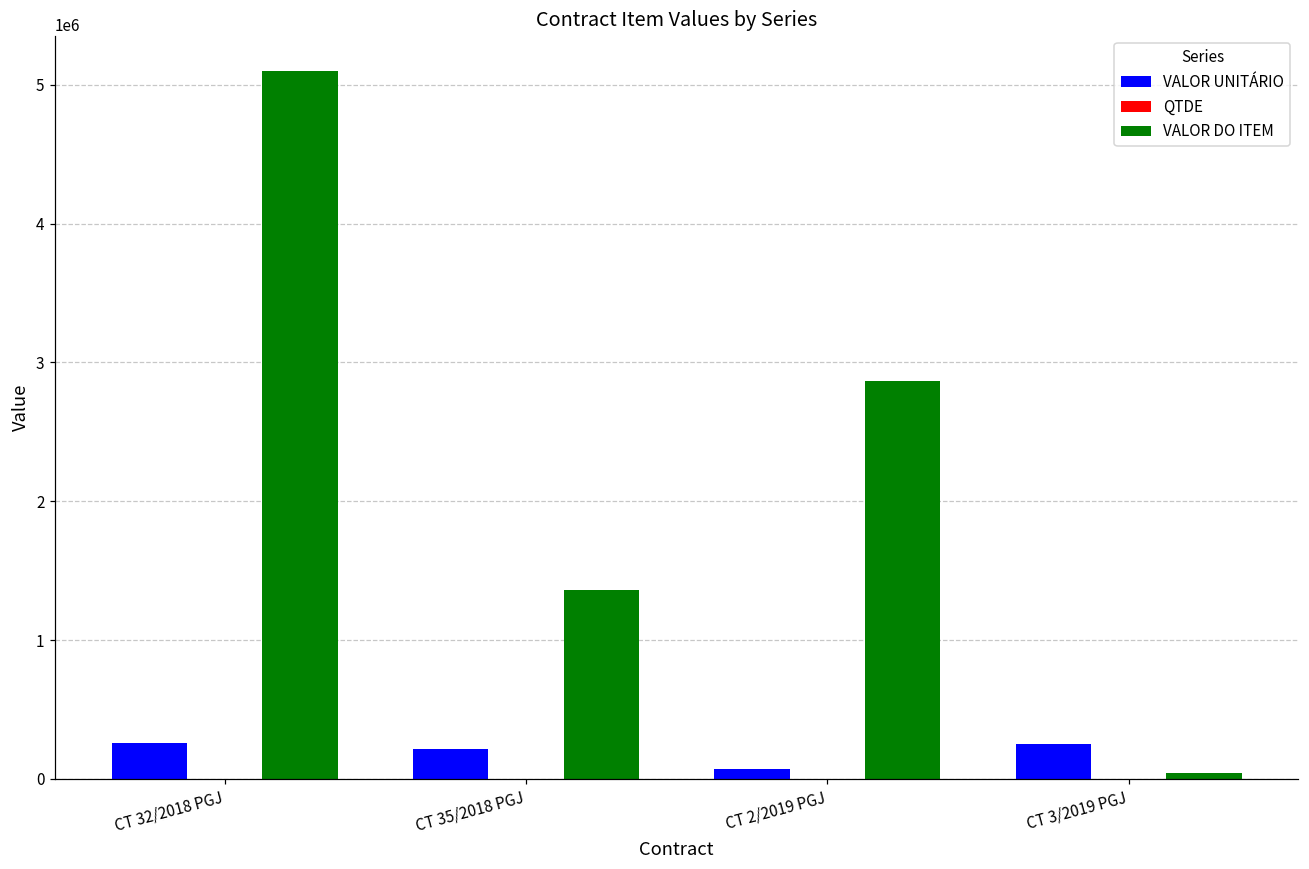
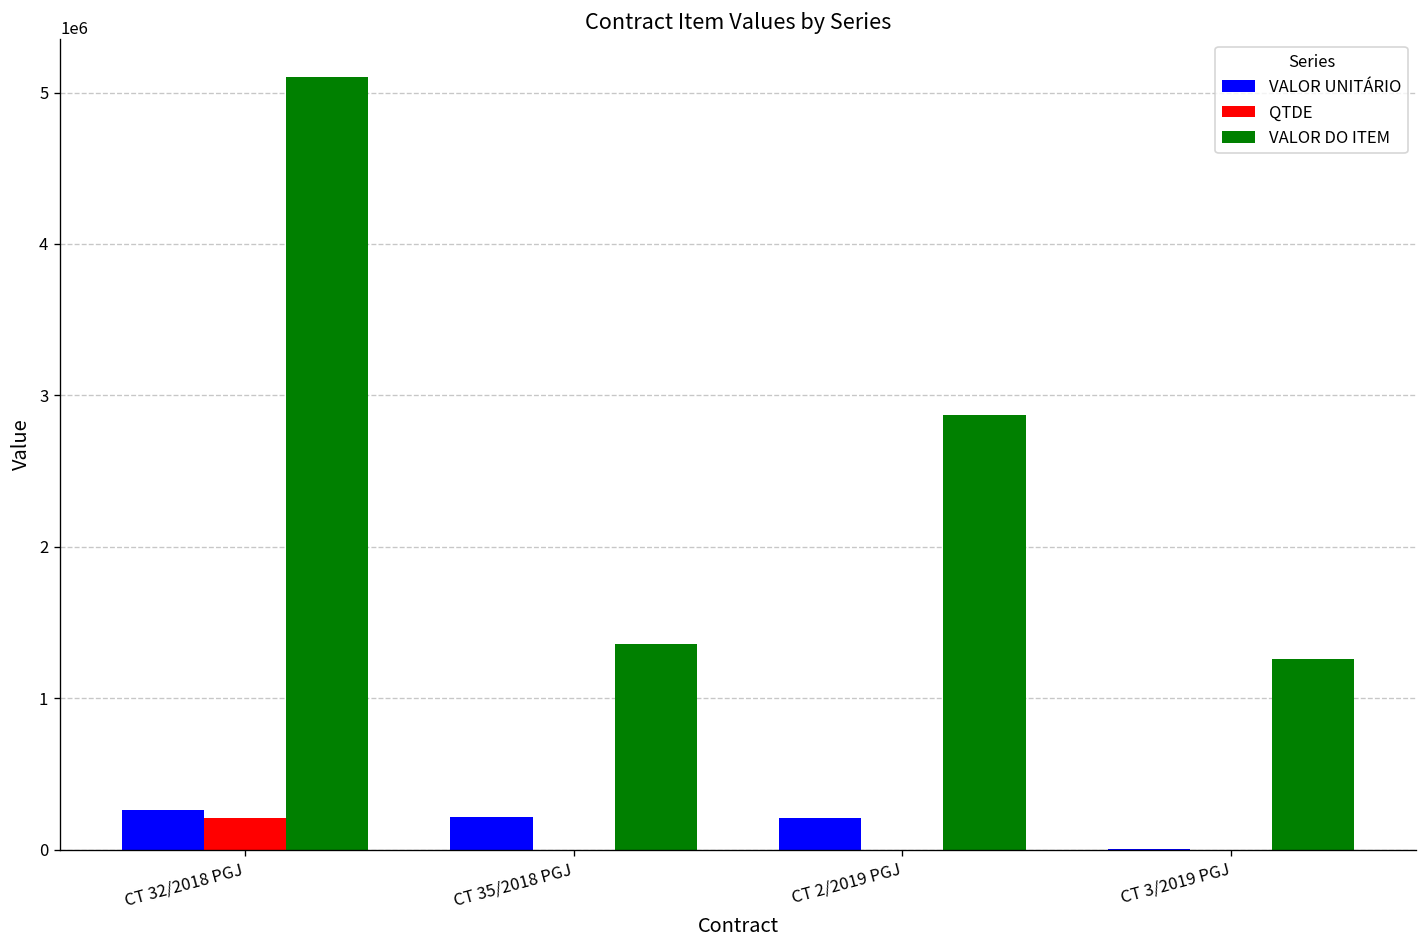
  {
    "VALOR UNITÁRIO": {
      "CT 32/2018 PGJ": 260000,
      "CT 35/2018 PGJ": 210000,
-     "CT 2/2019 PGJ": 70000,
-     "CT 3/2019 PGJ": 250000
+     "CT 2/2019 PGJ": 210000,
+     "CT 3/2019 PGJ": 0
    },
    "QTDE": {
-     "CT 32/2018 PGJ": 0
+     "CT 32/2018 PGJ": 210000
    },
    "VALOR DO ITEM": {
      "CT 32/2018 PGJ": 5100000,
      "CT 35/2018 PGJ": 1360000,
      "CT 2/2019 PGJ": 2870000,
-     "CT 3/2019 PGJ": 40000
+     "CT 3/2019 PGJ": 1260000
    }
  }
